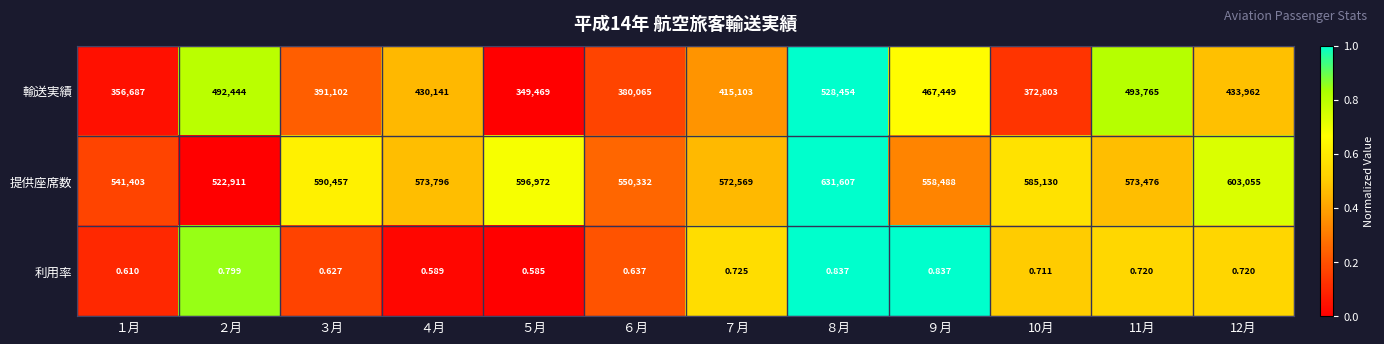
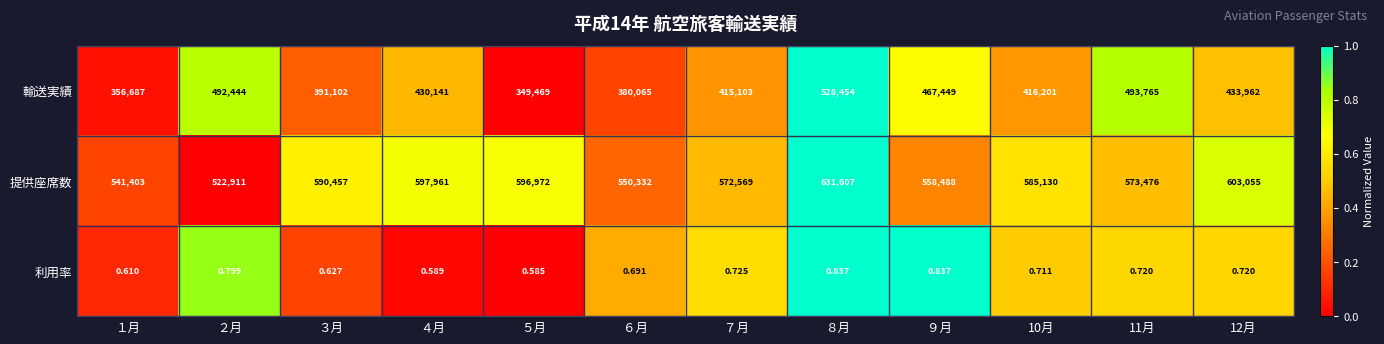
  {
    "輸送実績": {
      "１月": "356,687",
      "２月": "492,444",
      "３月": "391,102",
      "４月": "430,141",
      "５月": "349,469",
      "６月": "380,065",
      "７月": "415,103",
      "８月": "528,454",
      "９月": "467,449",
-     "10月": "372,803",
+     "10月": "416,201",
      "11月": "493,765",
      "12月": "433,962"
    },
    "提供座席数": {
      "１月": "541,403",
      "２月": "522,911",
      "３月": "590,457",
-     "４月": "573,796",
+     "４月": "597,961",
      "５月": "596,972",
      "６月": "550,332",
      "７月": "572,569",
      "８月": "631,607",
      "９月": "558,488",
      "10月": "585,130",
      "11月": "573,476",
      "12月": "603,055"
    },
    "利用率": {
      "１月": "0.610",
      "２月": "0.799",
      "３月": "0.627",
      "４月": "0.589",
      "５月": "0.585",
-     "６月": "0.637",
+     "６月": "0.691",
      "７月": "0.725",
      "８月": "0.837",
      "９月": "0.837",
      "10月": "0.711",
      "11月": "0.720",
      "12月": "0.720"
    }
  }
